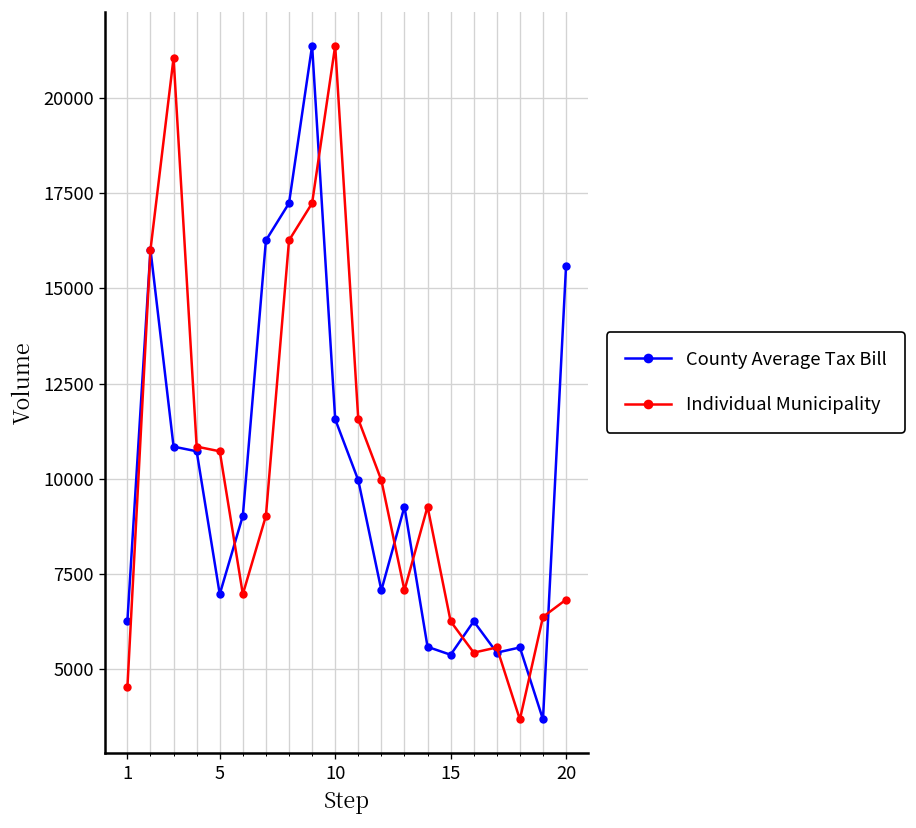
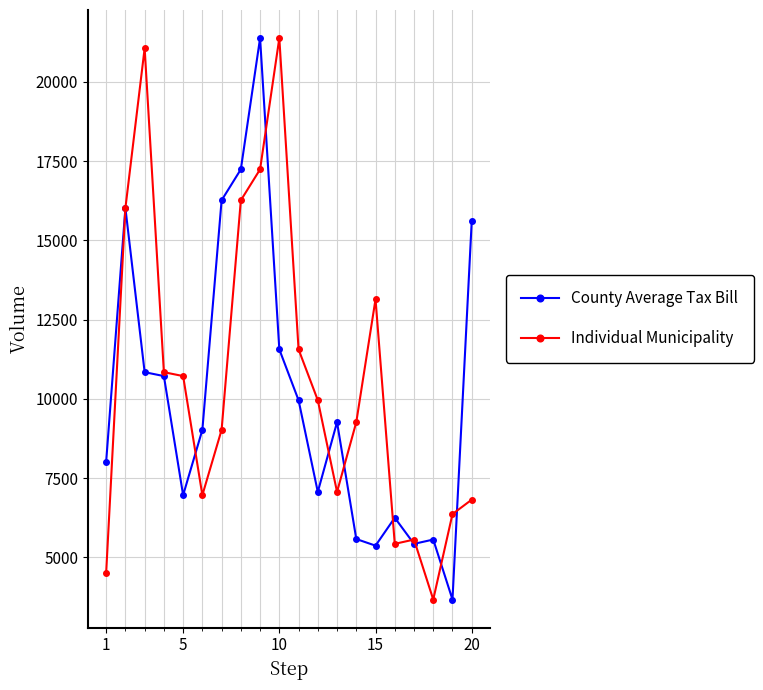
  {
    "County Average Tax Bill": {
-     "1": 6300,
+     "1": 8000,
      "5": 7000,
      "10": 11600,
      "15": 5400,
      "20": 15600
    },
    "Individual Municipality": {
      "1": 4500,
      "5": 10700,
      "10": 21400,
-     "15": 6300,
+     "15": 13100,
      "20": 6800
    }
  }
